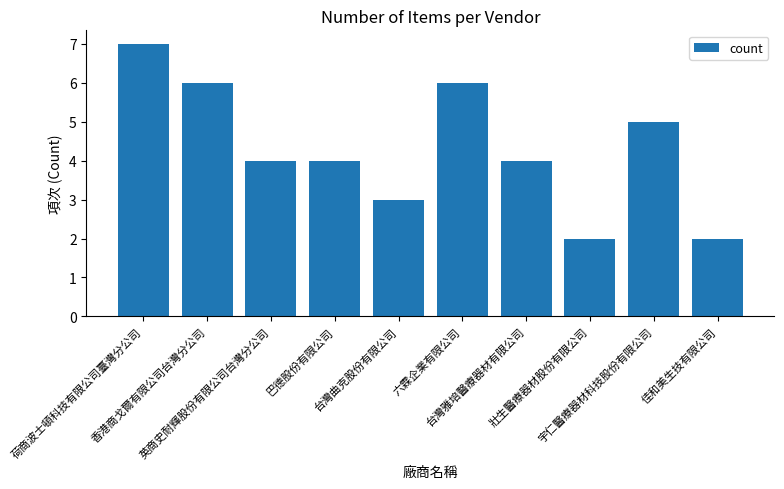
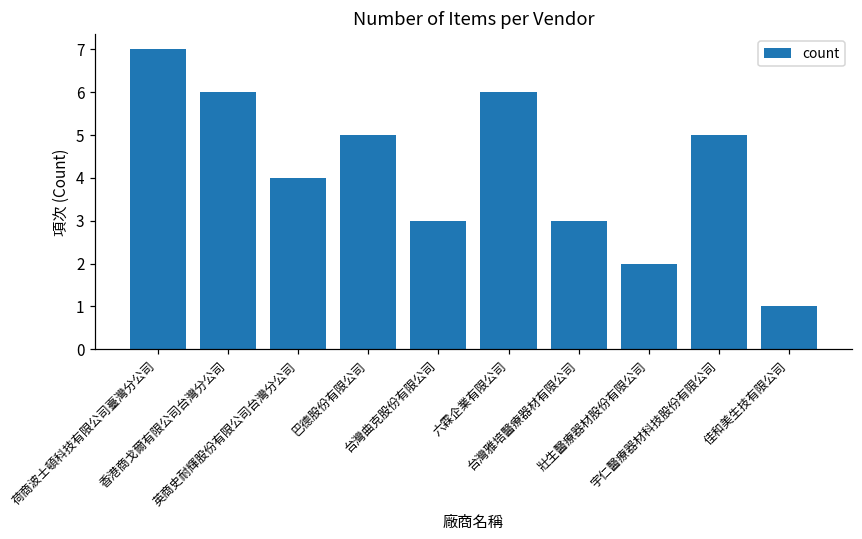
  {
    "荷商波士頓科技有限公司臺灣分公司": 7,
    "香港商戈爾有限公司台灣分公司": 6,
    "英商史耐輝股份有限公司台灣分公司": 4,
-   "巴德股份有限公司": 4,
+   "巴德股份有限公司": 5,
    "台灣曲克股份有限公司": 3,
    "六霖企業有限公司": 6,
-   "台灣雅培醫療器材有限公司": 4,
+   "台灣雅培醫療器材有限公司": 3,
    "壯生醫療器材股份有限公司": 2,
    "宇仁醫療器材科技股份有限公司": 5,
-   "佳和美生技有限公司": 2
+   "佳和美生技有限公司": 1
  }
